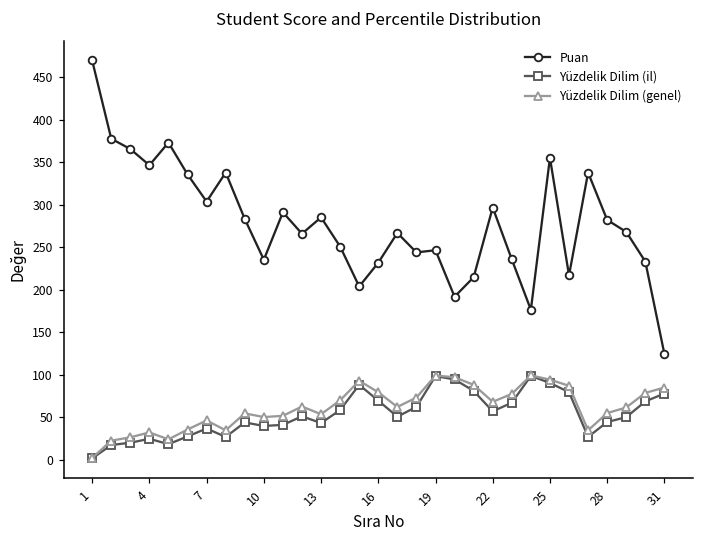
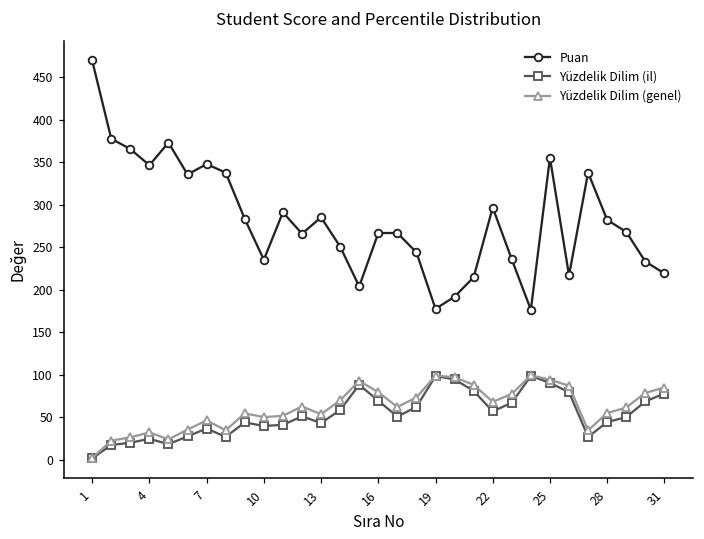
  {
    "Puan": {
      "1": 470,
      "4": 350,
-     "7": 300,
+     "7": 350,
      "10": 240,
      "13": 290,
-     "16": 230,
-     "19": 250,
+     "16": 270,
+     "19": 180,
      "22": 300,
      "25": 360,
      "28": 280,
-     "31": 120
+     "31": 220
    },
    "Yüzdelik Dilim (il)": {
      "4": 20,
      "7": 40,
      "10": 40,
      "13": 40,
      "16": 70,
      "22": 60,
      "25": 90,
      "28": 40,
      "31": 80
    },
    "Yüzdelik Dilim (genel)": {
      "4": 30,
      "7": 50,
      "10": 50,
      "13": 50,
      "16": 80,
      "22": 70,
      "25": 90,
      "28": 60,
      "31": 90
    }
  }
